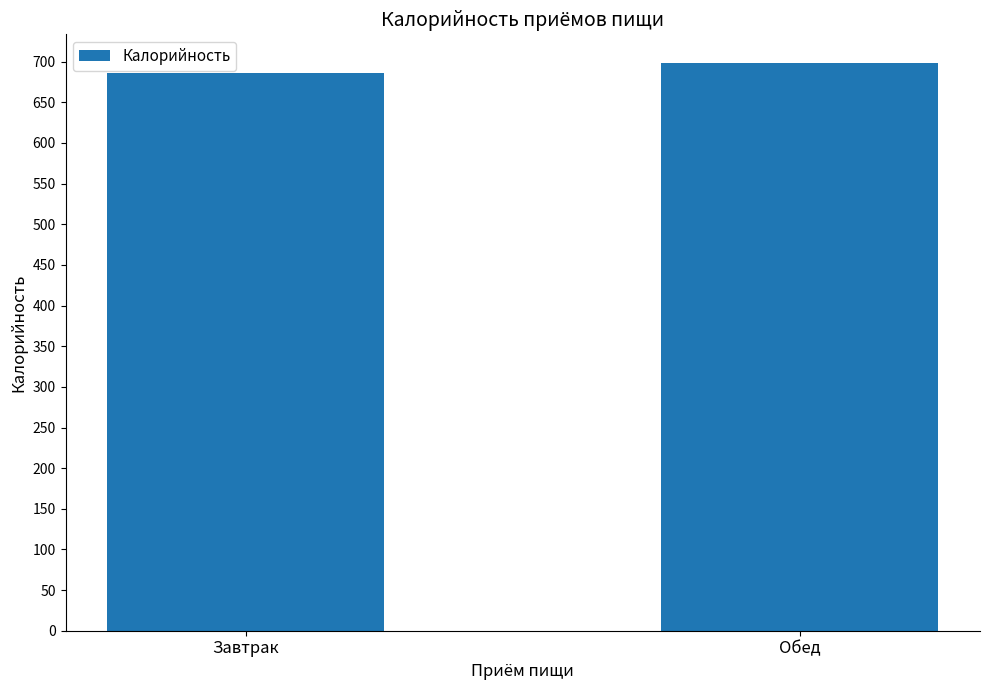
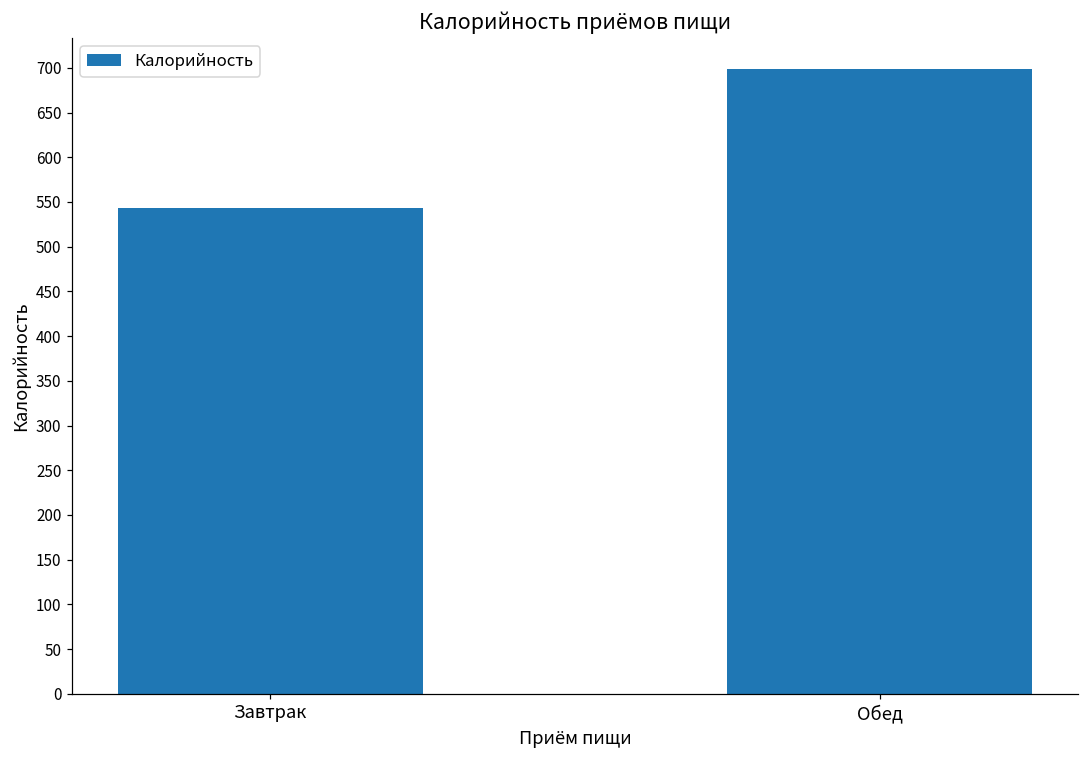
  {
-   "Завтрак": 690,
+   "Завтрак": 540,
    "Обед": 700
  }
